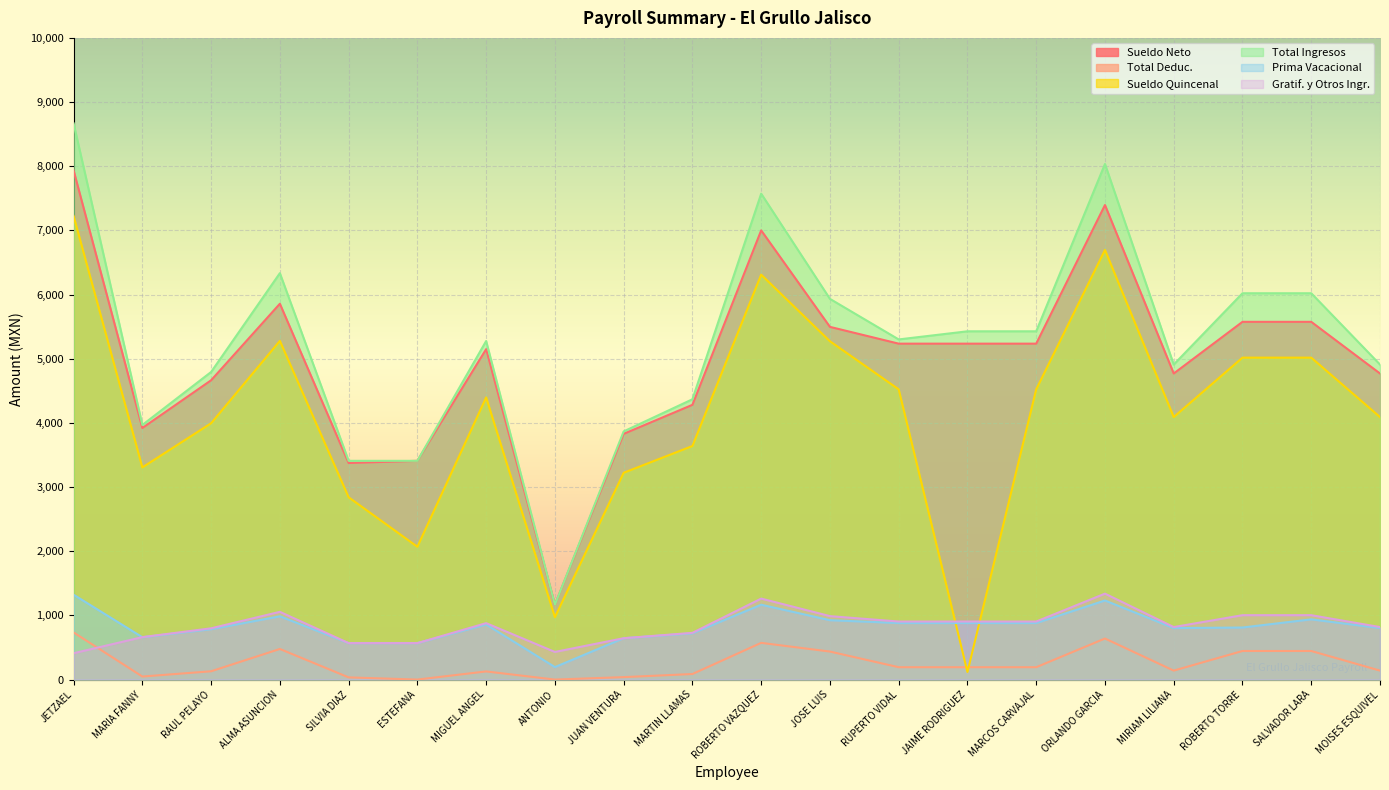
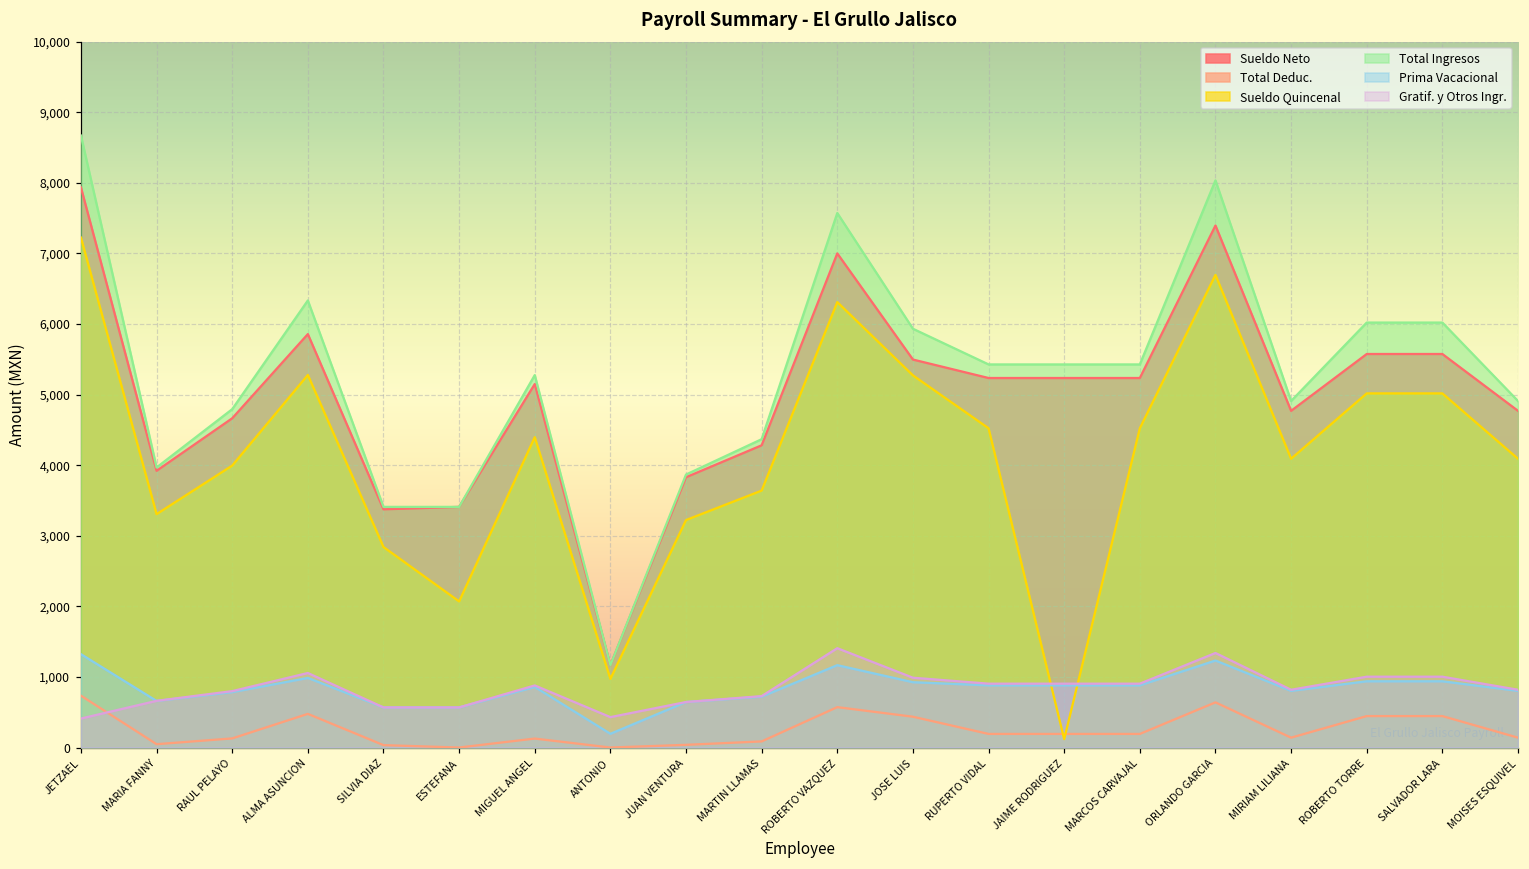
  {
    "Sueldo Quincenal": {
      "JETZAEL": "7,200",
      "MARIA FANNY": "3,300",
      "RAUL PELAYO": "4,000",
      "ALMA ASUNCION": "5,300",
      "SILVIA DIAZ": "2,800",
      "ESTEFANA": "2,100",
      "MIGUEL ANGEL": "4,400",
      "ANTONIO": "1,000",
      "JUAN VENTURA": "3,200",
      "MARTIN LLAMAS": "3,600",
      "ROBERTO VAZQUEZ": "6,300",
      "JOSE LUIS": "5,300",
      "RUPERTO VIDAL": "4,500",
      "JAIME RODRIGUEZ": "100",
      "MARCOS CARVAJAL": "4,500",
      "ORLANDO GARCIA": "6,700",
      "MIRIAM LILIANA": "4,100",
      "ROBERTO TORRE": "5,000",
      "SALVADOR LARA": "5,000",
      "MOISES ESQUIVEL": "4,100"
    },
    "Total Ingresos": {
      "JETZAEL": "8,700",
      "MARIA FANNY": "4,000",
      "RAUL PELAYO": "4,800",
      "ALMA ASUNCION": "6,300",
      "MIGUEL ANGEL": "5,300",
      "MARTIN LLAMAS": "4,400",
      "ROBERTO VAZQUEZ": "7,600",
      "JOSE LUIS": "5,900",
-     "RUPERTO VIDAL": "5,300",
+     "RUPERTO VIDAL": "5,400",
      "JAIME RODRIGUEZ": "5,400",
      "MARCOS CARVAJAL": "5,400",
      "ORLANDO GARCIA": "8,000",
      "MIRIAM LILIANA": "4,900",
      "ROBERTO TORRE": "6,000",
      "SALVADOR LARA": "6,000",
      "MOISES ESQUIVEL": "4,900"
    },
    "Prima Vacacional": {
      "JETZAEL": "1,300",
      "ALMA ASUNCION": "1,000",
      "ANTONIO": "200",
      "ROBERTO VAZQUEZ": "1,200",
      "JOSE LUIS": "900",
      "ORLANDO GARCIA": "1,200",
-     "ROBERTO TORRE": "800",
+     "ROBERTO TORRE": "900",
      "SALVADOR LARA": "900"
    },
    "Gratif. y Otros Ingr.": {
      "JETZAEL": "400",
      "ALMA ASUNCION": "1,100",
      "ANTONIO": "400",
-     "ROBERTO VAZQUEZ": "1,300",
+     "ROBERTO VAZQUEZ": "1,400",
      "JOSE LUIS": "1,000",
      "ORLANDO GARCIA": "1,300",
      "ROBERTO TORRE": "1,000",
      "SALVADOR LARA": "1,000"
    }
  }
